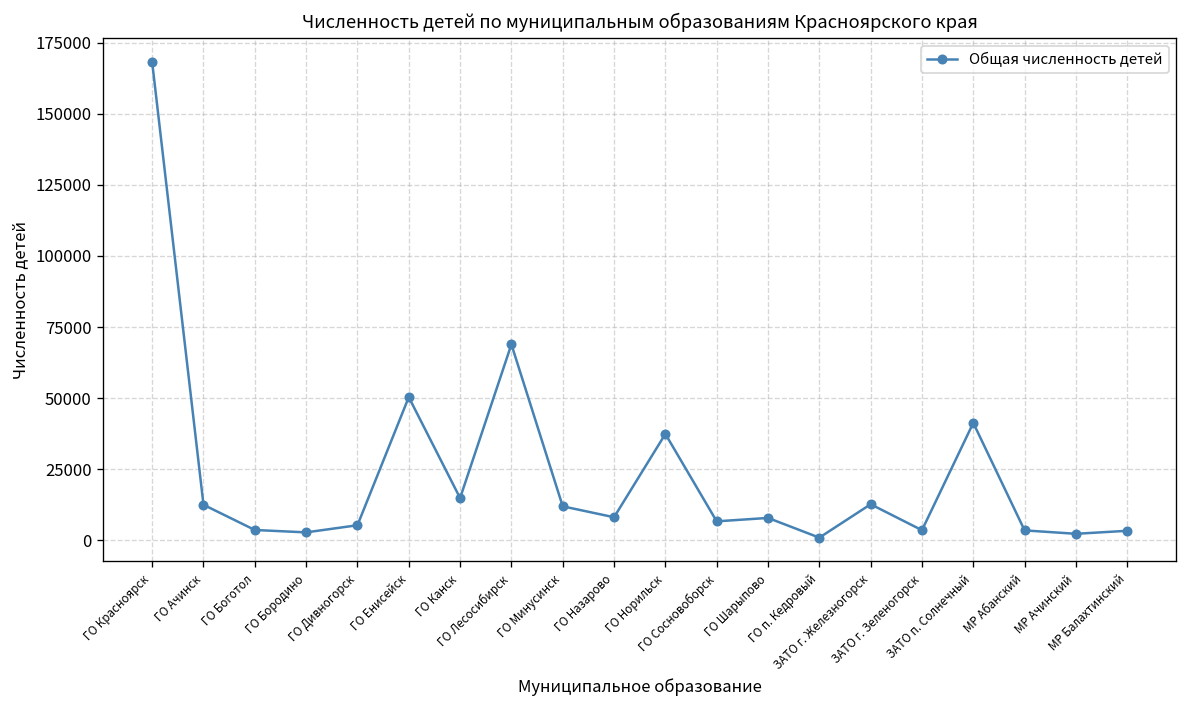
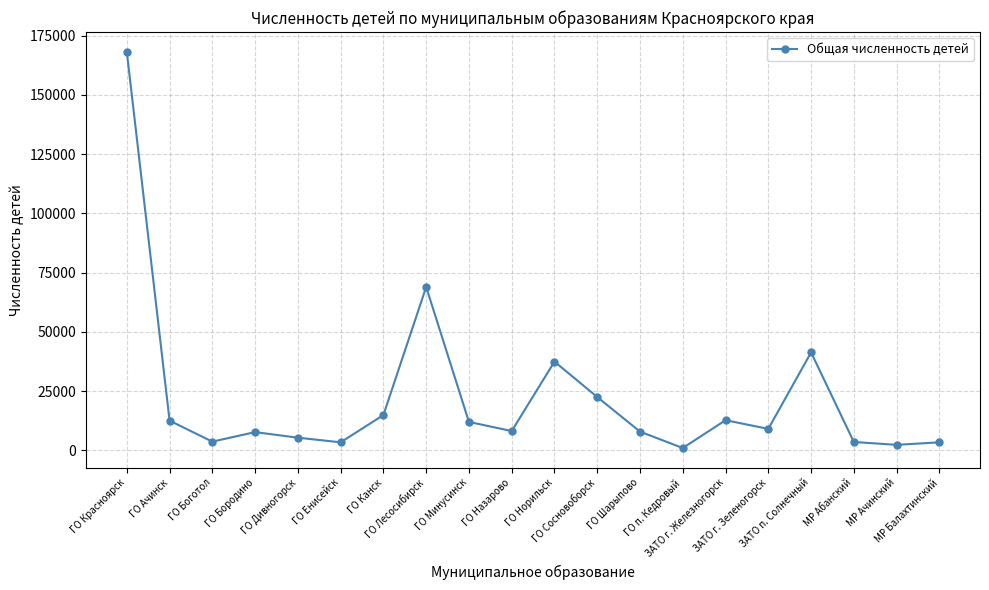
  {
    "ГО Красноярск": 168000,
    "ГО Ачинск": 12000,
    "ГО Боготол": 4000,
-   "ГО Бородино": 3000,
+   "ГО Бородино": 8000,
    "ГО Дивногорск": 5000,
-   "ГО Енисейск": 50000,
+   "ГО Енисейск": 3000,
    "ГО Канск": 15000,
    "ГО Лесосибирск": 69000,
    "ГО Минусинск": 12000,
    "ГО Назарово": 8000,
    "ГО Норильск": 37000,
-   "ГО Сосновоборск": 7000,
+   "ГО Сосновоборск": 22000,
    "ГО Шарыпово": 8000,
    "ГО п. Кедровый": 1000,
    "ЗАТО г. Железногорск": 13000,
-   "ЗАТО г. Зеленогорск": 4000,
+   "ЗАТО г. Зеленогорск": 9000,
    "ЗАТО п. Солнечный": 41000,
    "МР Абанский": 3000,
    "МР Ачинский": 2000,
    "МР Балахтинский": 3000
  }
